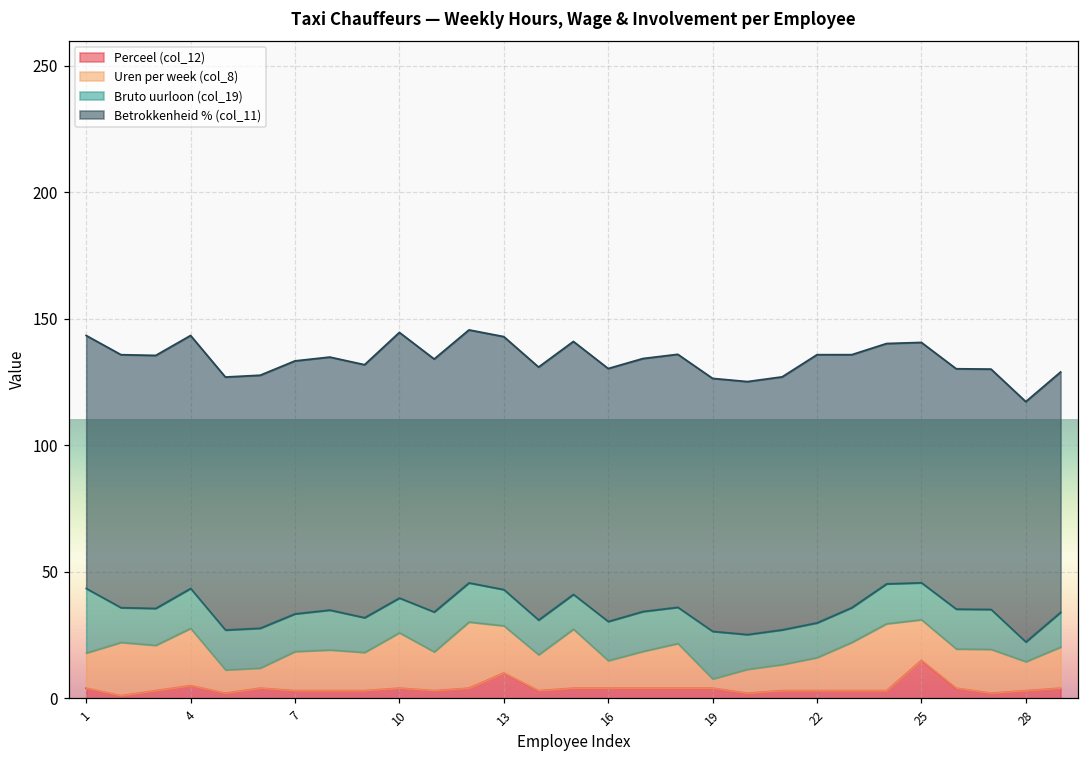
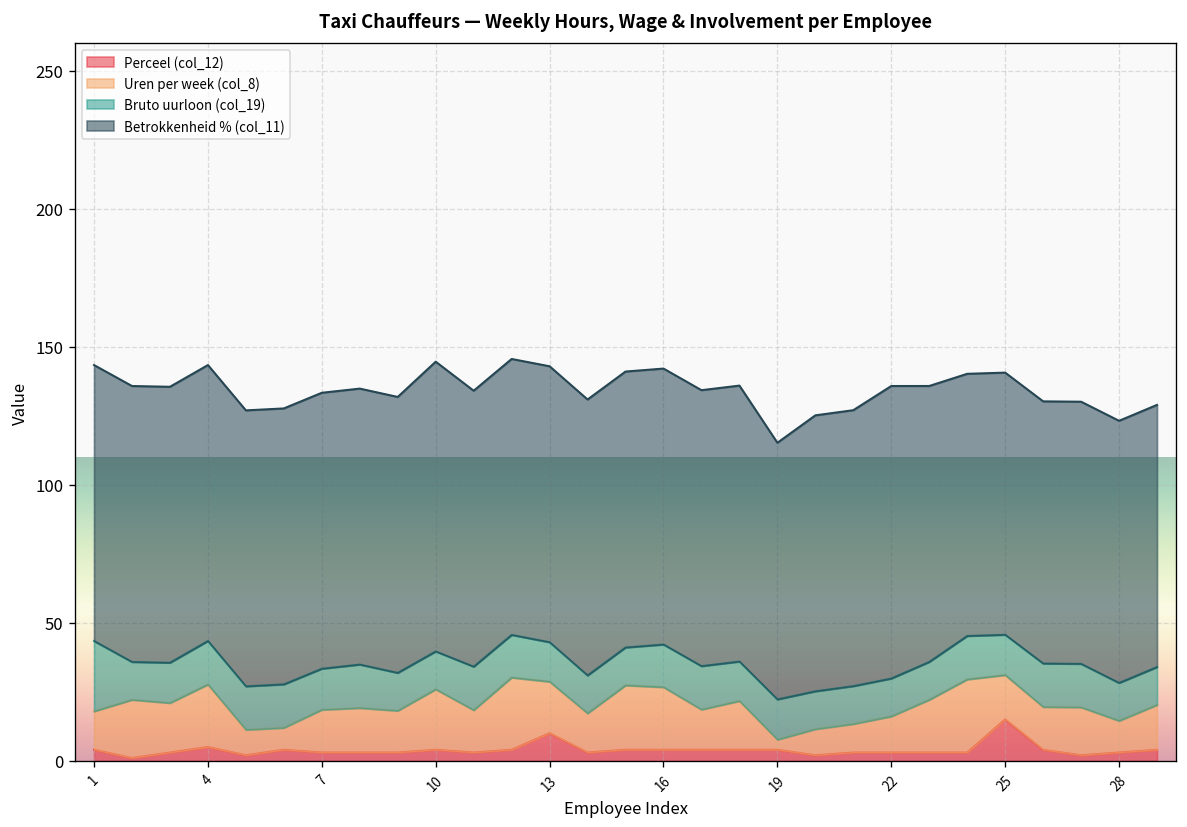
  {
    "Perceel (col_12)": {
      "1": 4,
      "4": 5,
      "7": 3,
      "10": 4,
      "13": 10,
      "16": 4,
      "19": 4,
      "22": 3,
      "25": 15,
      "28": 3
    },
    "Uren per week (col_8)": {
      "1": 14,
      "4": 23,
      "7": 15,
      "10": 22,
      "13": 19,
-     "16": 11,
+     "16": 23,
      "19": 4,
      "22": 13,
      "25": 16,
      "28": 11
    },
    "Bruto uurloon (col_19)": {
      "1": 26,
      "4": 16,
      "7": 15,
      "10": 14,
      "13": 14,
      "16": 15,
-     "19": 19,
+     "19": 15,
      "22": 14,
      "25": 15,
-     "28": 8
+     "28": 14
    },
    "Betrokkenheid % (col_11)": {
      "1": 100,
      "4": 100,
      "7": 100,
      "10": 105,
      "13": 100,
      "16": 100,
-     "19": 100,
+     "19": 93,
      "22": 106,
      "25": 95,
      "28": 95
    }
  }
